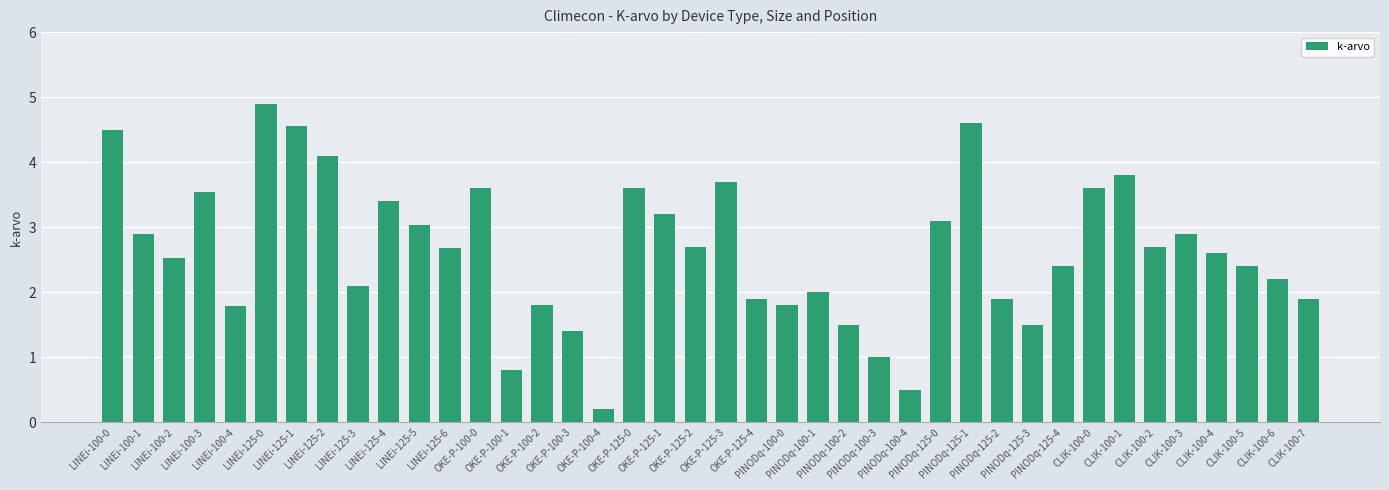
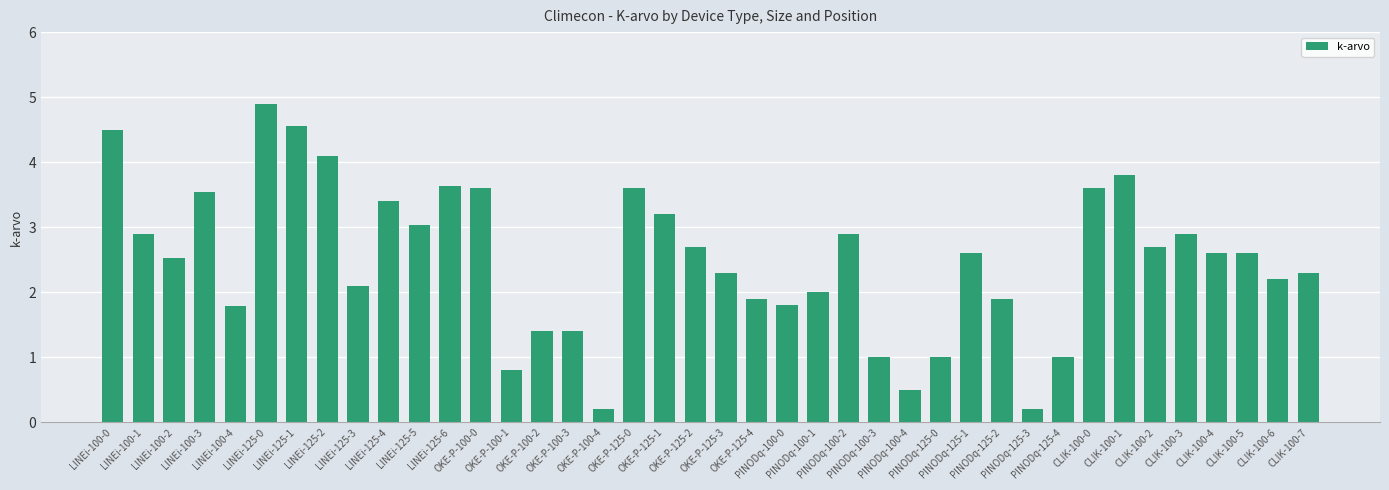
  {
    "LINEi-100-0": 4.5,
    "LINEi-100-1": 2.9,
    "LINEi-100-2": 2.5,
    "LINEi-100-3": 3.5,
    "LINEi-100-4": 1.8,
    "LINEi-125-0": 4.9,
    "LINEi-125-1": 4.6,
    "LINEi-125-2": 4.1,
    "LINEi-125-3": 2.1,
    "LINEi-125-4": 3.4,
    "LINEi-125-5": 3.0,
-   "LINEi-125-6": 2.7,
+   "LINEi-125-6": 3.6,
    "OKE-P-100-0": 3.6,
    "OKE-P-100-1": 0.8,
-   "OKE-P-100-2": 1.8,
+   "OKE-P-100-2": 1.4,
    "OKE-P-100-3": 1.4,
    "OKE-P-100-4": 0.2,
    "OKE-P-125-0": 3.6,
    "OKE-P-125-1": 3.2,
    "OKE-P-125-2": 2.7,
-   "OKE-P-125-3": 3.7,
+   "OKE-P-125-3": 2.3,
    "OKE-P-125-4": 1.9,
    "PINODq-100-0": 1.8,
    "PINODq-100-1": 2.0,
-   "PINODq-100-2": 1.5,
+   "PINODq-100-2": 2.9,
    "PINODq-100-3": 1.0,
    "PINODq-100-4": 0.5,
-   "PINODq-125-0": 3.1,
-   "PINODq-125-1": 4.6,
+   "PINODq-125-0": 1.0,
+   "PINODq-125-1": 2.6,
    "PINODq-125-2": 1.9,
-   "PINODq-125-3": 1.5,
-   "PINODq-125-4": 2.4,
+   "PINODq-125-3": 0.2,
+   "PINODq-125-4": 1.0,
    "CLIK-100-0": 3.6,
    "CLIK-100-1": 3.8,
    "CLIK-100-2": 2.7,
    "CLIK-100-3": 2.9,
    "CLIK-100-4": 2.6,
-   "CLIK-100-5": 2.4,
+   "CLIK-100-5": 2.6,
    "CLIK-100-6": 2.2,
-   "CLIK-100-7": 1.9
+   "CLIK-100-7": 2.3
  }
